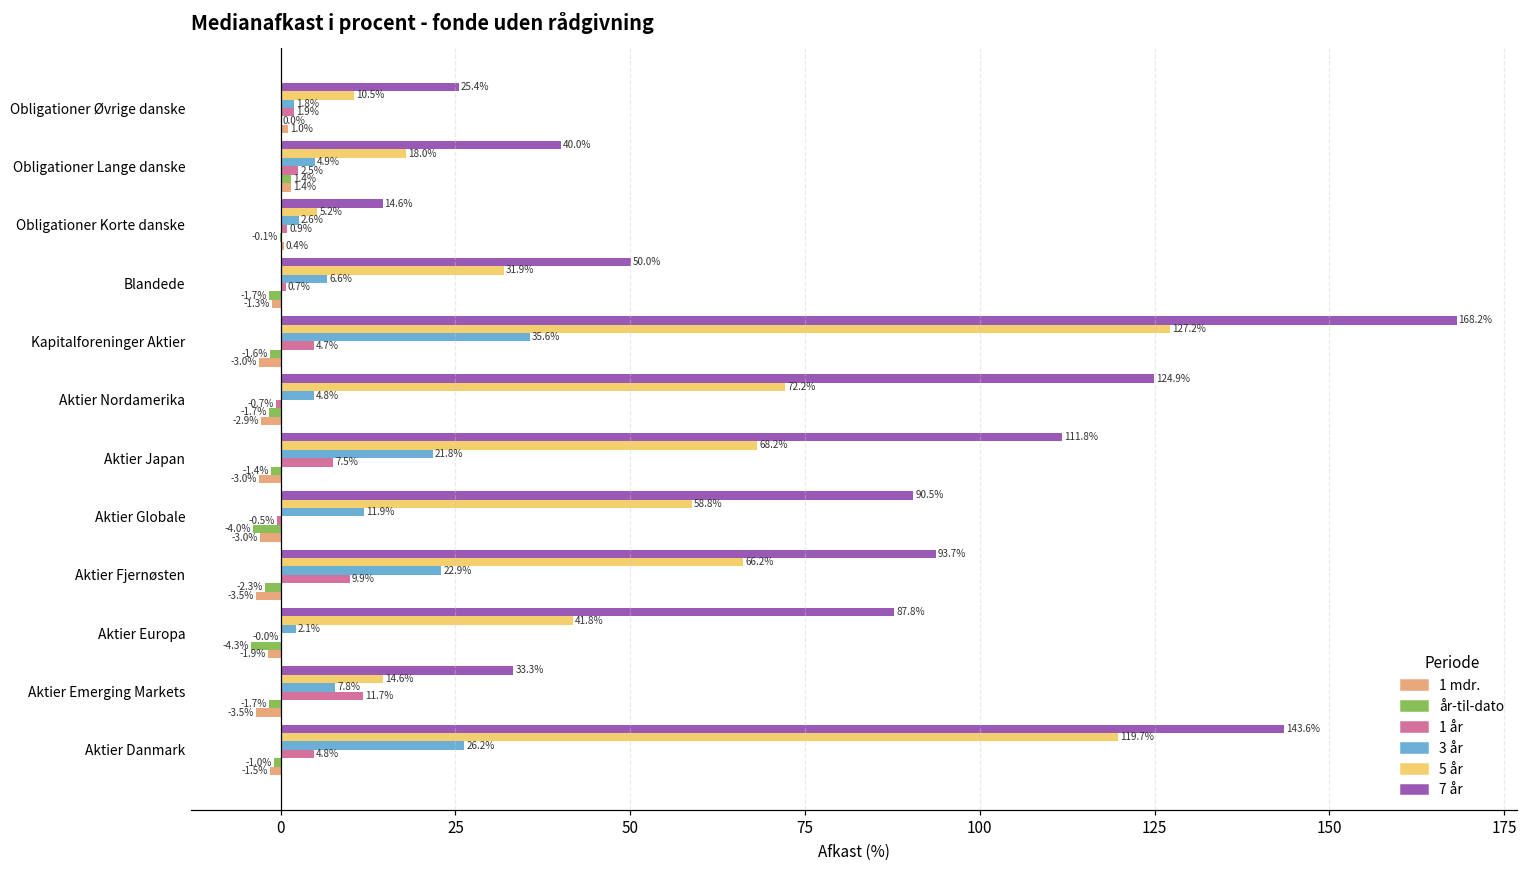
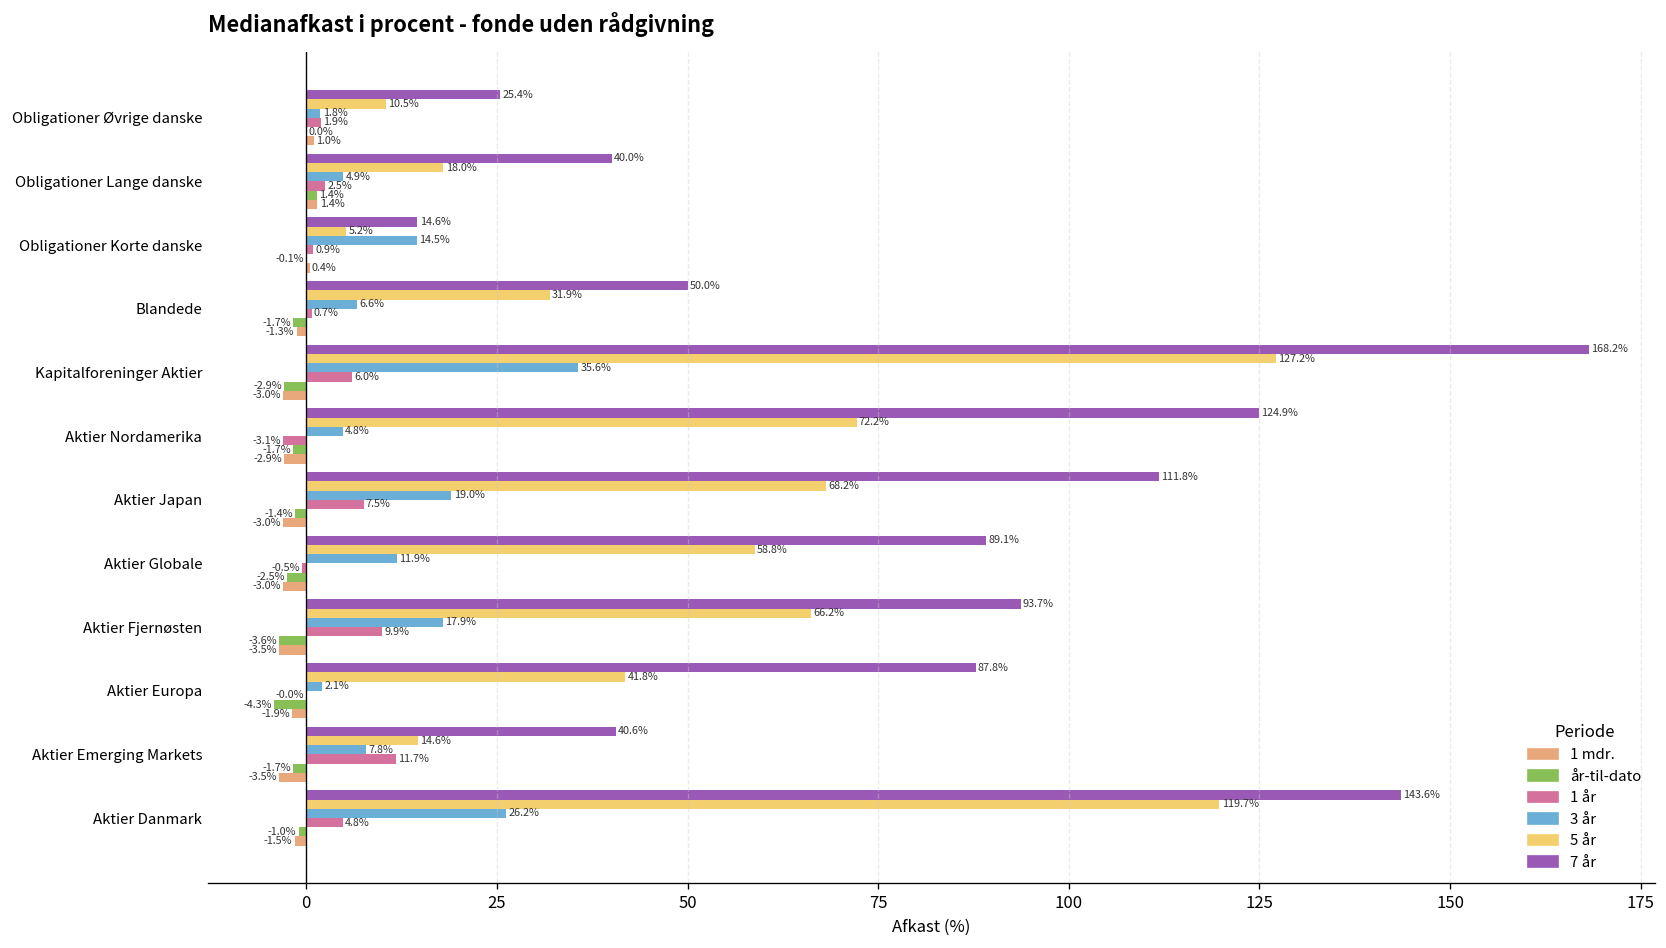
  {
    "år-til-dato": {
      "Obligationer Øvrige danske": "0.0%",
      "Obligationer Korte danske": "-0.1%",
      "Blandede": "-1.7%",
-     "Kapitalforeninger Aktier": "-1.6%",
+     "Kapitalforeninger Aktier": "-2.9%",
      "Aktier Nordamerika": "-1.7%",
      "Aktier Japan": "-1.4%",
-     "Aktier Globale": "-4.0%",
-     "Aktier Fjernøsten": "-2.3%",
+     "Aktier Globale": "-2.5%",
+     "Aktier Fjernøsten": "-3.6%",
      "Aktier Europa": "-4.3%",
      "Aktier Emerging Markets": "-1.7%",
      "Aktier Danmark": "-1.0%"
    },
    "1 år": {
      "Obligationer Øvrige danske": "1.9%",
      "Obligationer Lange danske": "2.5%",
      "Obligationer Korte danske": "0.9%",
      "Blandede": "0.7%",
-     "Kapitalforeninger Aktier": "4.7%",
-     "Aktier Nordamerika": "-0.7%",
+     "Kapitalforeninger Aktier": "6.0%",
+     "Aktier Nordamerika": "-3.1%",
      "Aktier Japan": "7.5%",
      "Aktier Globale": "-0.5%",
      "Aktier Fjernøsten": "9.9%",
      "Aktier Europa": "-0.0%",
      "Aktier Emerging Markets": "11.7%",
      "Aktier Danmark": "4.8%"
    },
    "3 år": {
      "Obligationer Øvrige danske": "1.8%",
      "Obligationer Lange danske": "4.9%",
-     "Obligationer Korte danske": "2.6%",
+     "Obligationer Korte danske": "14.5%",
      "Blandede": "6.6%",
      "Kapitalforeninger Aktier": "35.6%",
      "Aktier Nordamerika": "4.8%",
-     "Aktier Japan": "21.8%",
+     "Aktier Japan": "19.0%",
      "Aktier Globale": "11.9%",
-     "Aktier Fjernøsten": "22.9%",
+     "Aktier Fjernøsten": "17.9%",
      "Aktier Europa": "2.1%",
      "Aktier Emerging Markets": "7.8%",
      "Aktier Danmark": "26.2%"
    },
    "7 år": {
      "Obligationer Øvrige danske": "25.4%",
      "Obligationer Lange danske": "40.0%",
      "Obligationer Korte danske": "14.6%",
      "Blandede": "50.0%",
      "Kapitalforeninger Aktier": "168.2%",
      "Aktier Nordamerika": "124.9%",
      "Aktier Japan": "111.8%",
-     "Aktier Globale": "90.5%",
+     "Aktier Globale": "89.1%",
      "Aktier Fjernøsten": "93.7%",
      "Aktier Europa": "87.8%",
-     "Aktier Emerging Markets": "33.3%",
+     "Aktier Emerging Markets": "40.6%",
      "Aktier Danmark": "143.6%"
    }
  }
